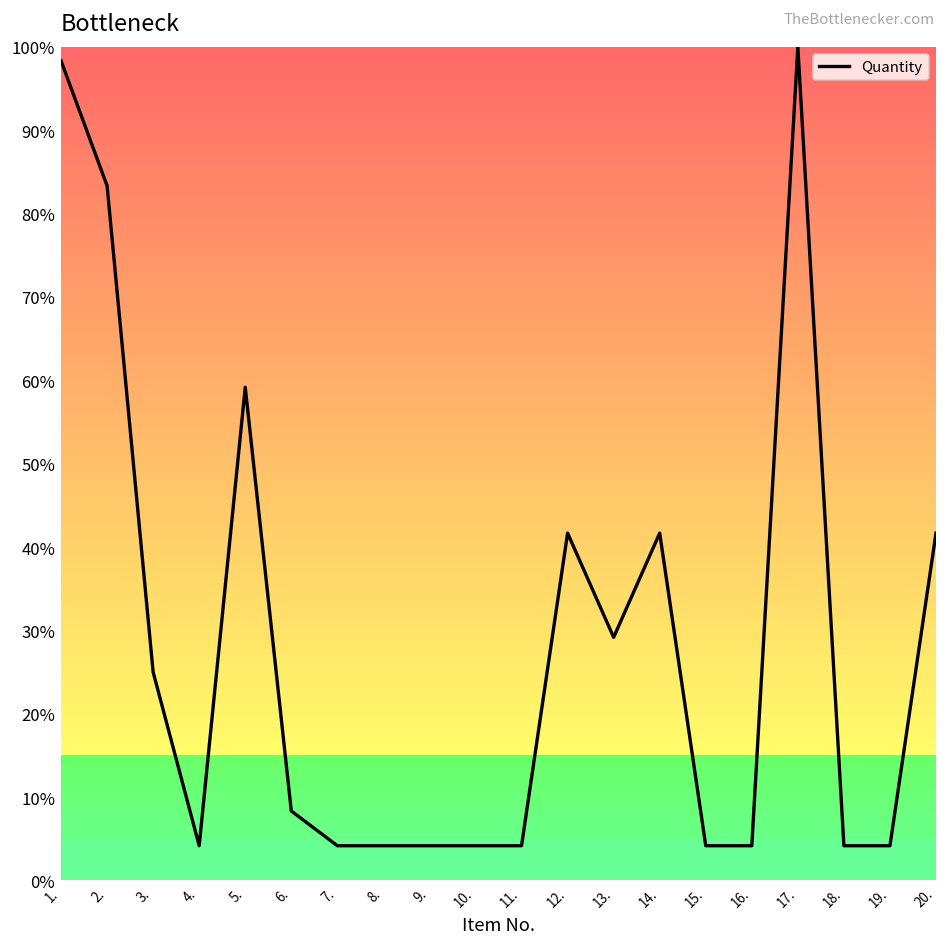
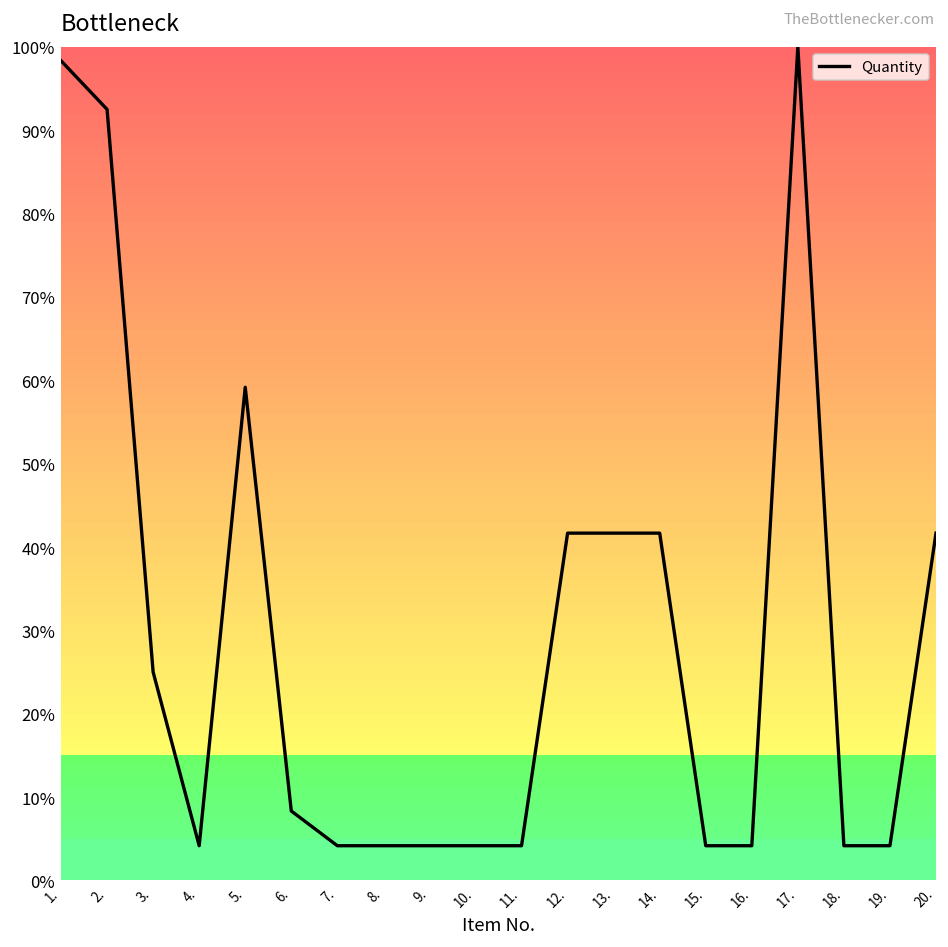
  {
    "1.": "98%",
-   "2.": "83%",
+   "2.": "93%",
    "3.": "25%",
    "4.": "4%",
    "5.": "59%",
    "6.": "8%",
    "7.": "4%",
    "8.": "4%",
    "9.": "4%",
    "10.": "4%",
    "11.": "4%",
    "12.": "42%",
-   "13.": "29%",
+   "13.": "42%",
    "14.": "42%",
    "15.": "4%",
    "16.": "4%",
    "17.": "100%",
    "18.": "4%",
    "19.": "4%",
    "20.": "42%"
  }
